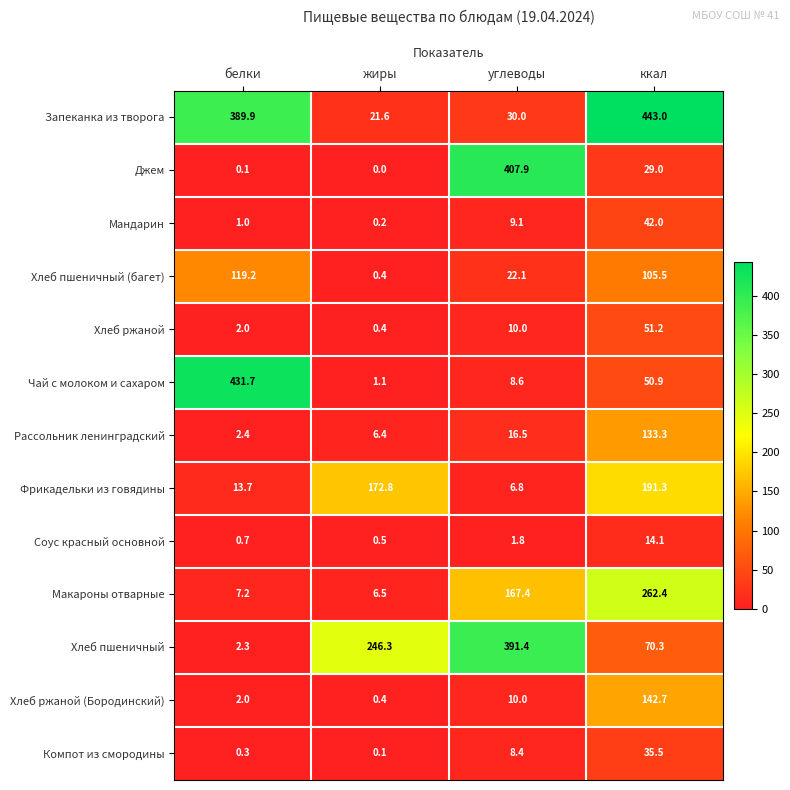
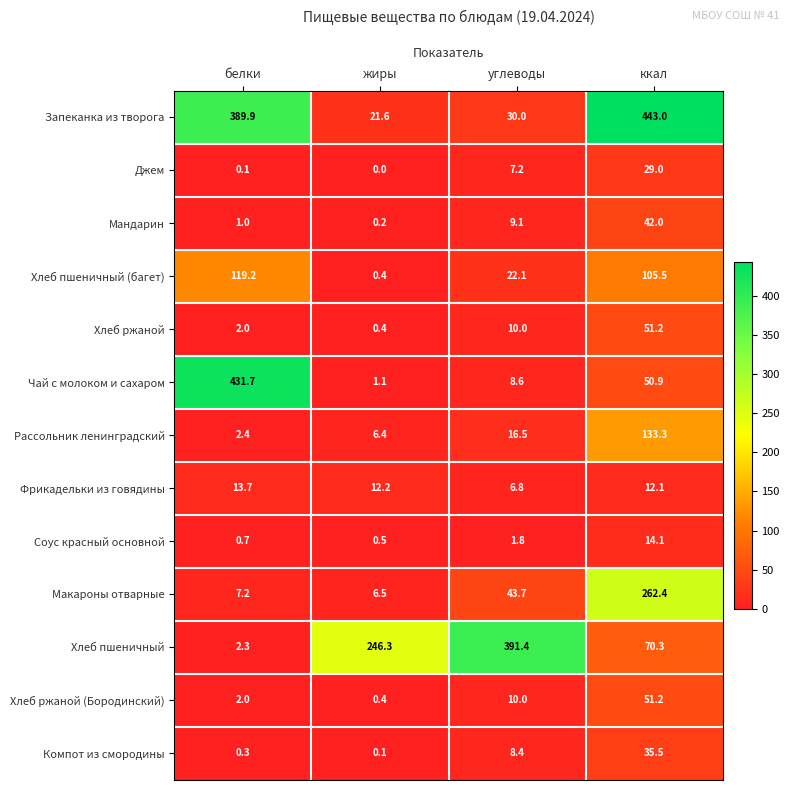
  {
    "Запеканка из творога": {
      "белки": 389.9,
      "жиры": 21.6,
      "углеводы": 30.0,
      "ккал": 443.0
    },
    "Джем": {
      "белки": 0.1,
      "жиры": 0.0,
-     "углеводы": 407.9,
+     "углеводы": 7.2,
      "ккал": 29.0
    },
    "Мандарин": {
      "белки": 1.0,
      "жиры": 0.2,
      "углеводы": 9.1,
      "ккал": 42.0
    },
    "Хлеб пшеничный (багет)": {
      "белки": 119.2,
      "жиры": 0.4,
      "углеводы": 22.1,
      "ккал": 105.5
    },
    "Хлеб ржаной": {
      "белки": 2.0,
      "жиры": 0.4,
      "углеводы": 10.0,
      "ккал": 51.2
    },
    "Чай с молоком и сахаром": {
      "белки": 431.7,
      "жиры": 1.1,
      "углеводы": 8.6,
      "ккал": 50.9
    },
    "Рассольник ленинградский": {
      "белки": 2.4,
      "жиры": 6.4,
      "углеводы": 16.5,
      "ккал": 133.3
    },
    "Фрикадельки из говядины": {
      "белки": 13.7,
-     "жиры": 172.8,
+     "жиры": 12.2,
      "углеводы": 6.8,
-     "ккал": 191.3
+     "ккал": 12.1
    },
    "Соус красный основной": {
      "белки": 0.7,
      "жиры": 0.5,
      "углеводы": 1.8,
      "ккал": 14.1
    },
    "Макароны отварные": {
      "белки": 7.2,
      "жиры": 6.5,
-     "углеводы": 167.4,
+     "углеводы": 43.7,
      "ккал": 262.4
    },
    "Хлеб пшеничный": {
      "белки": 2.3,
      "жиры": 246.3,
      "углеводы": 391.4,
      "ккал": 70.3
    },
    "Хлеб ржаной (Бородинский)": {
      "белки": 2.0,
      "жиры": 0.4,
      "углеводы": 10.0,
-     "ккал": 142.7
+     "ккал": 51.2
    },
    "Компот из смородины": {
      "белки": 0.3,
      "жиры": 0.1,
      "углеводы": 8.4,
      "ккал": 35.5
    }
  }
